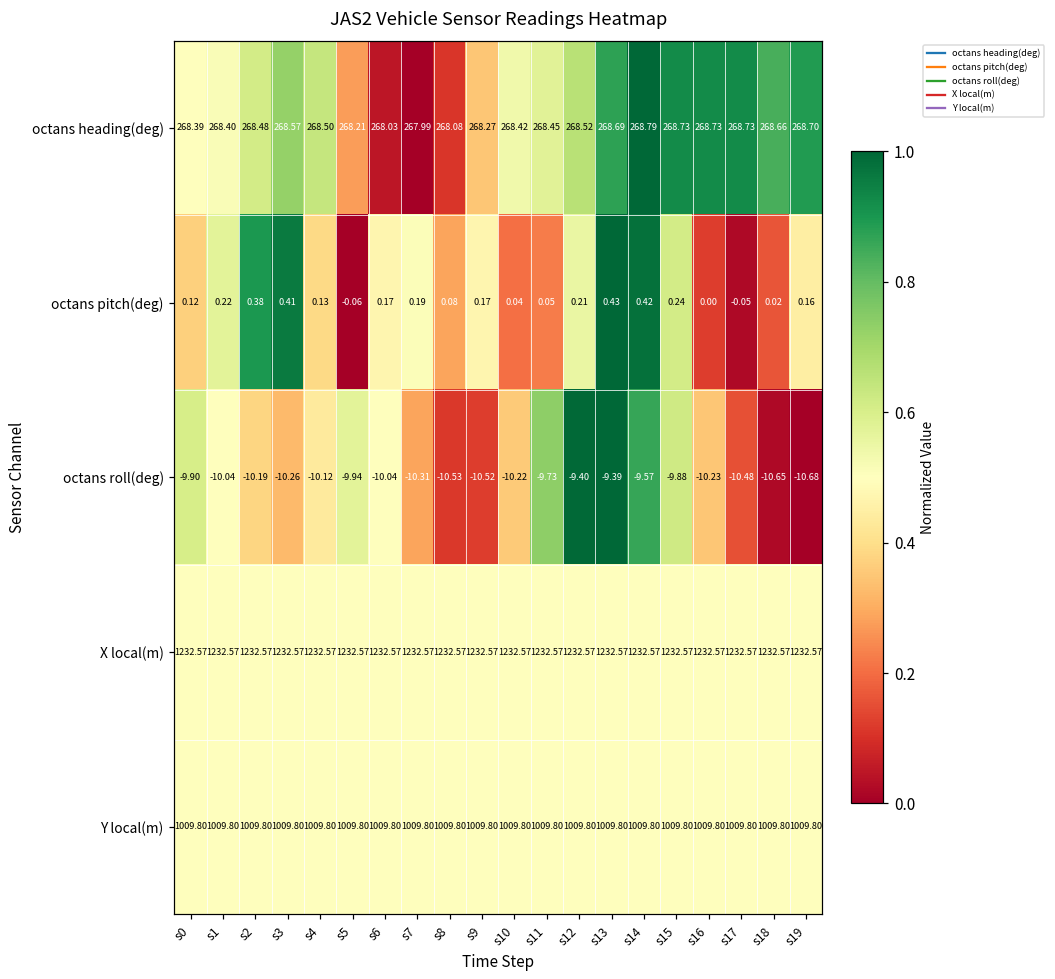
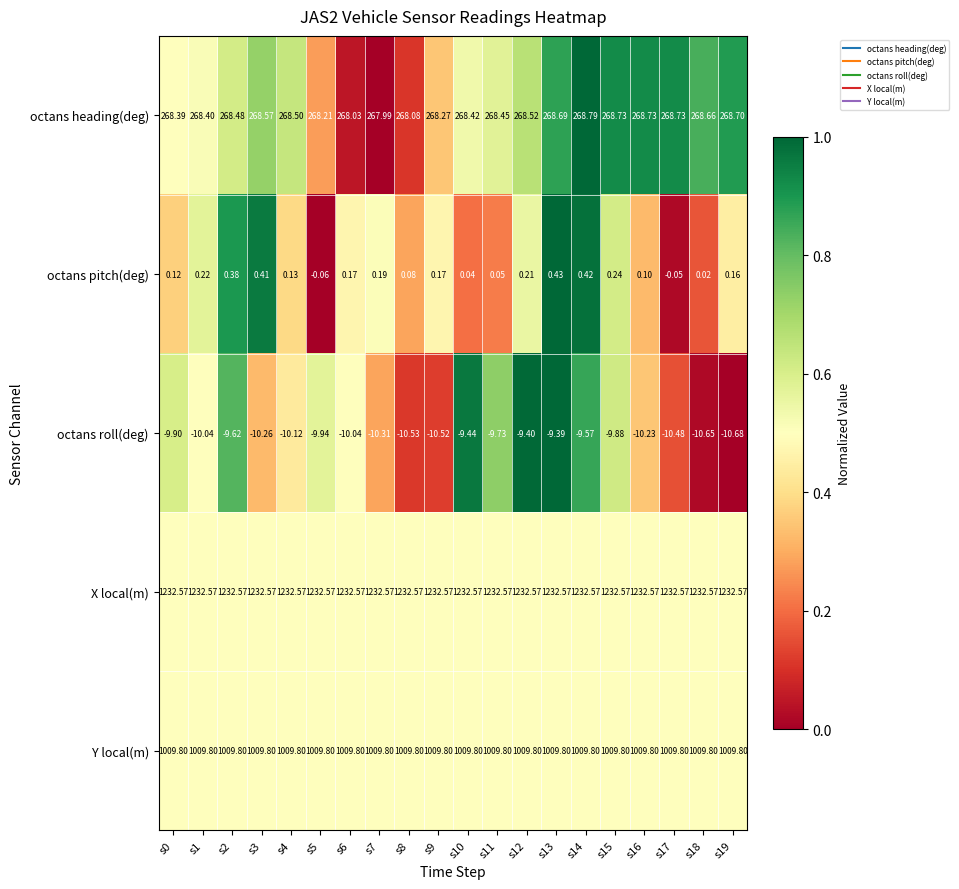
  {
    "octans heading(deg)": {
      "s0": 268.39,
      "s1": 268.40,
      "s2": 268.48,
      "s3": 268.57,
      "s4": 268.50,
      "s5": 268.21,
      "s6": 268.03,
      "s7": 267.99,
      "s8": 268.08,
      "s9": 268.27,
      "s10": 268.42,
      "s11": 268.45,
      "s12": 268.52,
      "s13": 268.69,
      "s14": 268.79,
      "s15": 268.73,
      "s16": 268.73,
      "s17": 268.73,
      "s18": 268.66,
      "s19": 268.70
    },
    "octans pitch(deg)": {
      "s0": 0.12,
      "s1": 0.22,
      "s2": 0.38,
      "s3": 0.41,
      "s4": 0.13,
      "s5": -0.06,
      "s6": 0.17,
      "s7": 0.19,
      "s8": 0.08,
      "s9": 0.17,
      "s10": 0.04,
      "s11": 0.05,
      "s12": 0.21,
      "s13": 0.43,
      "s14": 0.42,
      "s15": 0.24,
-     "s16": 0.00,
+     "s16": 0.10,
      "s17": -0.05,
      "s18": 0.02,
      "s19": 0.16
    },
    "octans roll(deg)": {
      "s0": -9.90,
      "s1": -10.04,
-     "s2": -10.19,
+     "s2": -9.62,
      "s3": -10.26,
      "s4": -10.12,
      "s5": -9.94,
      "s6": -10.04,
      "s7": -10.31,
      "s8": -10.53,
      "s9": -10.52,
-     "s10": -10.22,
+     "s10": -9.44,
      "s11": -9.73,
      "s12": -9.40,
      "s13": -9.39,
      "s14": -9.57,
      "s15": -9.88,
      "s16": -10.23,
      "s17": -10.48,
      "s18": -10.65,
      "s19": -10.68
    },
    "X local(m)": {
      "s0": 1232.57,
      "s1": 1232.57,
      "s2": 1232.57,
      "s3": 1232.57,
      "s4": 1232.57,
      "s5": 1232.57,
      "s6": 1232.57,
      "s7": 1232.57,
      "s8": 1232.57,
      "s9": 1232.57,
      "s10": 1232.57,
      "s11": 1232.57,
      "s12": 1232.57,
      "s13": 1232.57,
      "s14": 1232.57,
      "s15": 1232.57,
      "s16": 1232.57,
      "s17": 1232.57,
      "s18": 1232.57,
      "s19": 1232.57
    },
    "Y local(m)": {
      "s0": 1009.80,
      "s1": 1009.80,
      "s2": 1009.80,
      "s3": 1009.80,
      "s4": 1009.80,
      "s5": 1009.80,
      "s6": 1009.80,
      "s7": 1009.80,
      "s8": 1009.80,
      "s9": 1009.80,
      "s10": 1009.80,
      "s11": 1009.80,
      "s12": 1009.80,
      "s13": 1009.80,
      "s14": 1009.80,
      "s15": 1009.80,
      "s16": 1009.80,
      "s17": 1009.80,
      "s18": 1009.80,
      "s19": 1009.80
    }
  }
